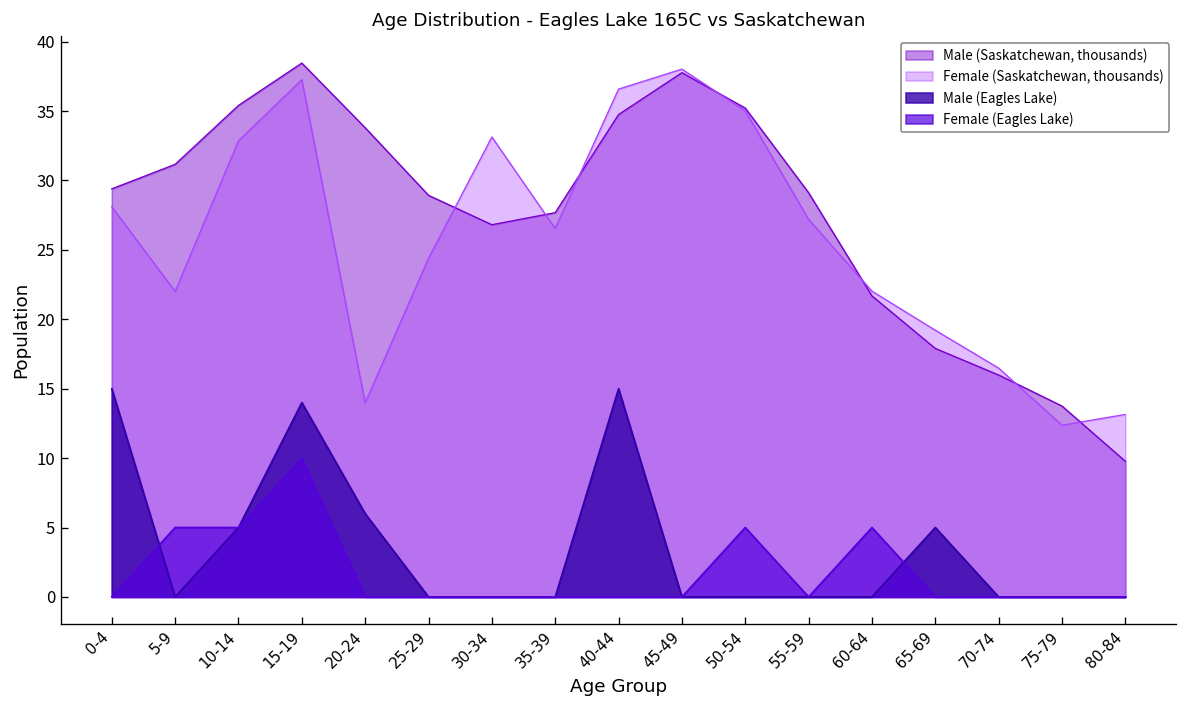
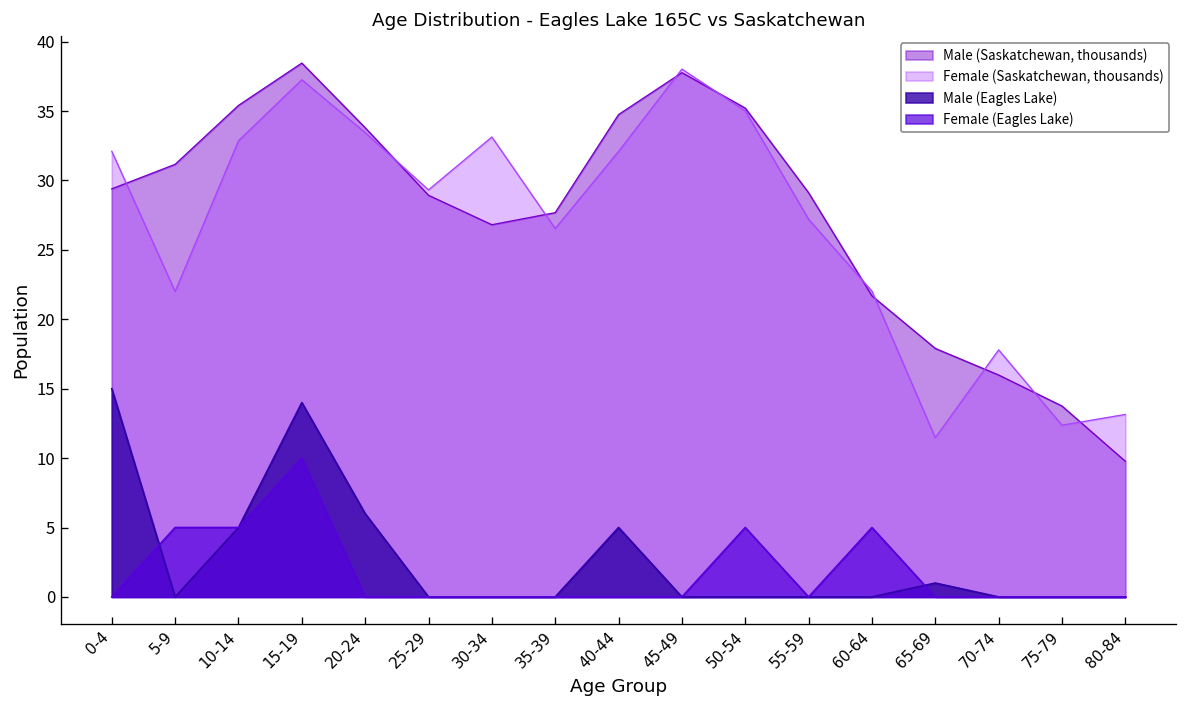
  {
    "Female (Saskatchewan, thousands)": {
-     "0-4": 28.1,
+     "0-4": 32.1,
      "5-9": 22.0,
      "10-14": 32.9,
      "15-19": 37.3,
-     "20-24": 14.0,
-     "25-29": 24.4,
+     "20-24": 33.4,
+     "25-29": 29.3,
      "30-34": 33.1,
      "35-39": 26.5,
-     "40-44": 36.6,
+     "40-44": 32.1,
      "45-49": 38.0,
      "55-59": 27.2,
      "60-64": 22.0,
-     "65-69": 19.2,
-     "70-74": 16.5,
+     "65-69": 11.5,
+     "70-74": 17.8,
      "75-79": 12.4,
      "80-84": 13.1
    },
    "Male (Eagles Lake)": {
      "0-4": 15,
      "5-9": 0,
      "15-19": 14,
      "20-24": 6,
-     "40-44": 15,
+     "40-44": 5,
      "50-54": 0,
      "60-64": 0,
-     "65-69": 5
+     "65-69": 1
    }
  }
